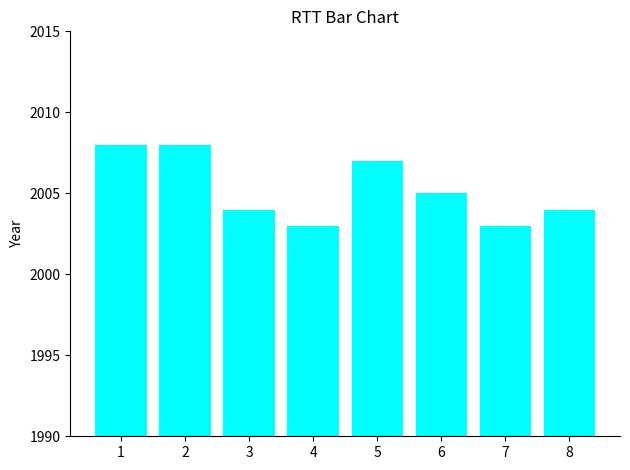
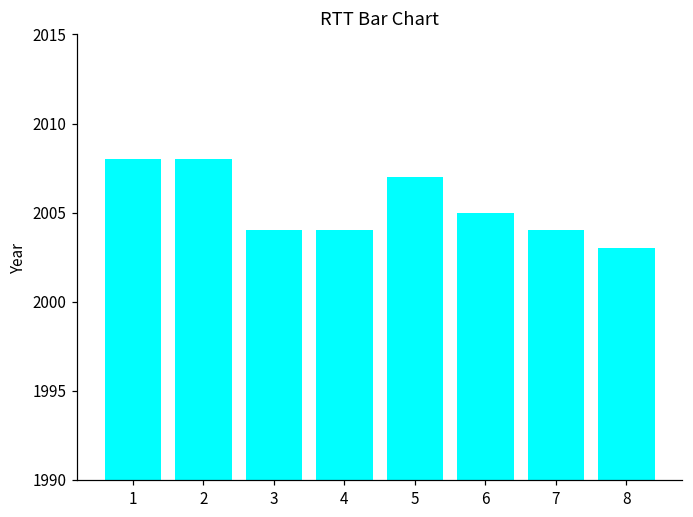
  {
    "1": 2008,
    "2": 2008,
    "3": 2004,
-   "4": 2003,
+   "4": 2004,
    "5": 2007,
    "6": 2005,
-   "7": 2003,
-   "8": 2004
+   "7": 2004,
+   "8": 2003
  }
